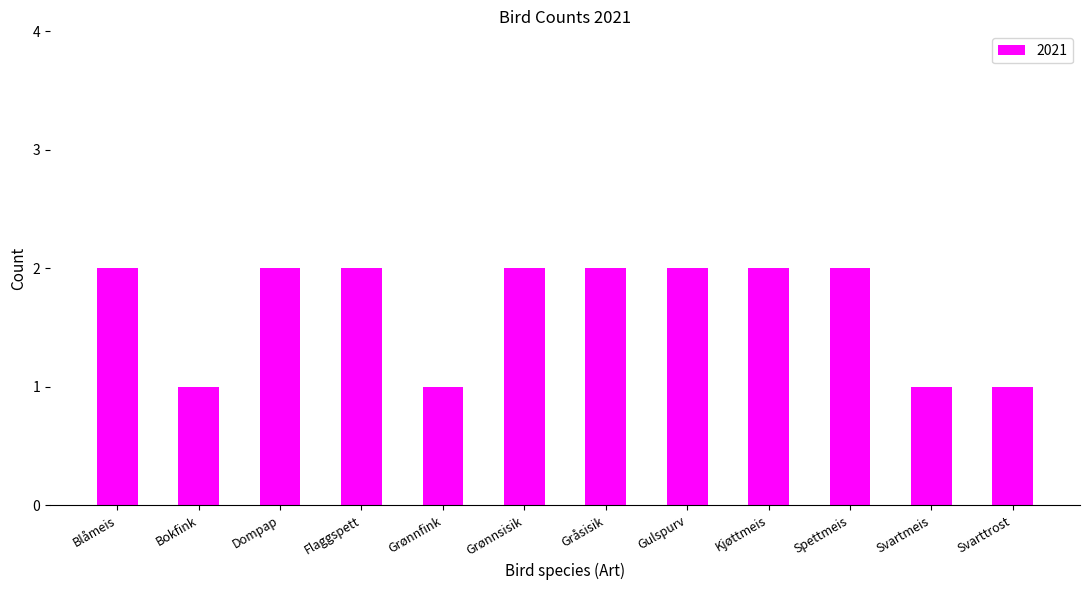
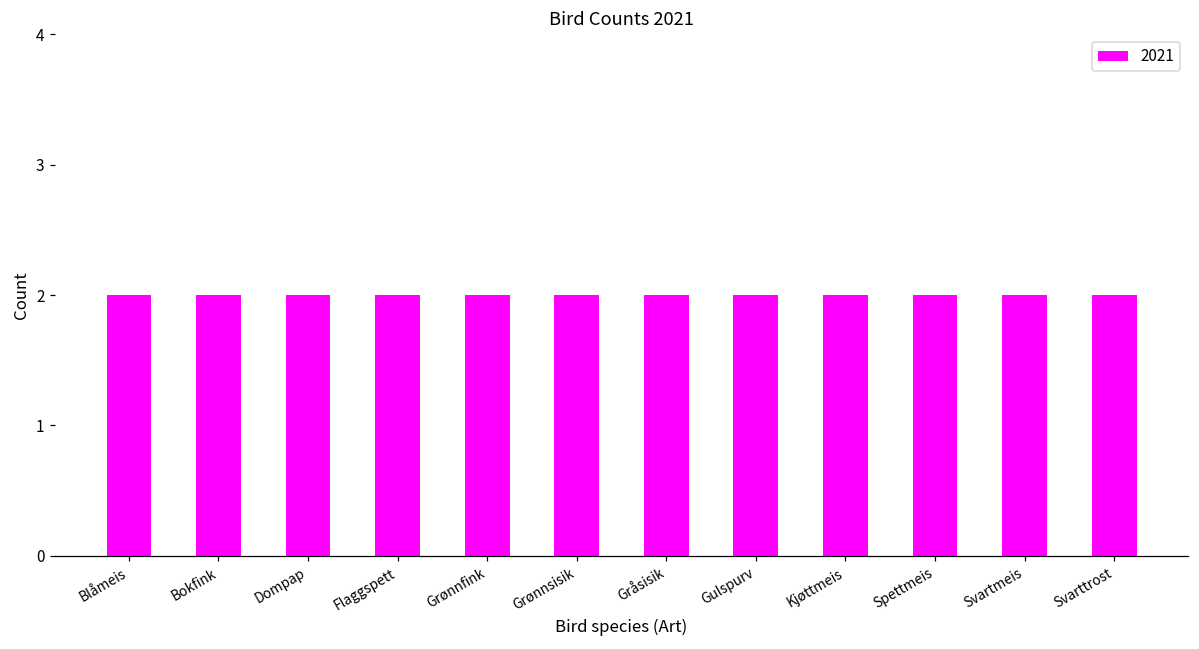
  {
    "Blåmeis": 2,
-   "Bokfink": 1,
+   "Bokfink": 2,
    "Dompap": 2,
    "Flaggspett": 2,
-   "Grønnfink": 1,
+   "Grønnfink": 2,
    "Grønnsisik": 2,
    "Gråsisik": 2,
    "Gulspurv": 2,
    "Kjøttmeis": 2,
    "Spettmeis": 2,
-   "Svartmeis": 1,
-   "Svarttrost": 1
+   "Svartmeis": 2,
+   "Svarttrost": 2
  }
